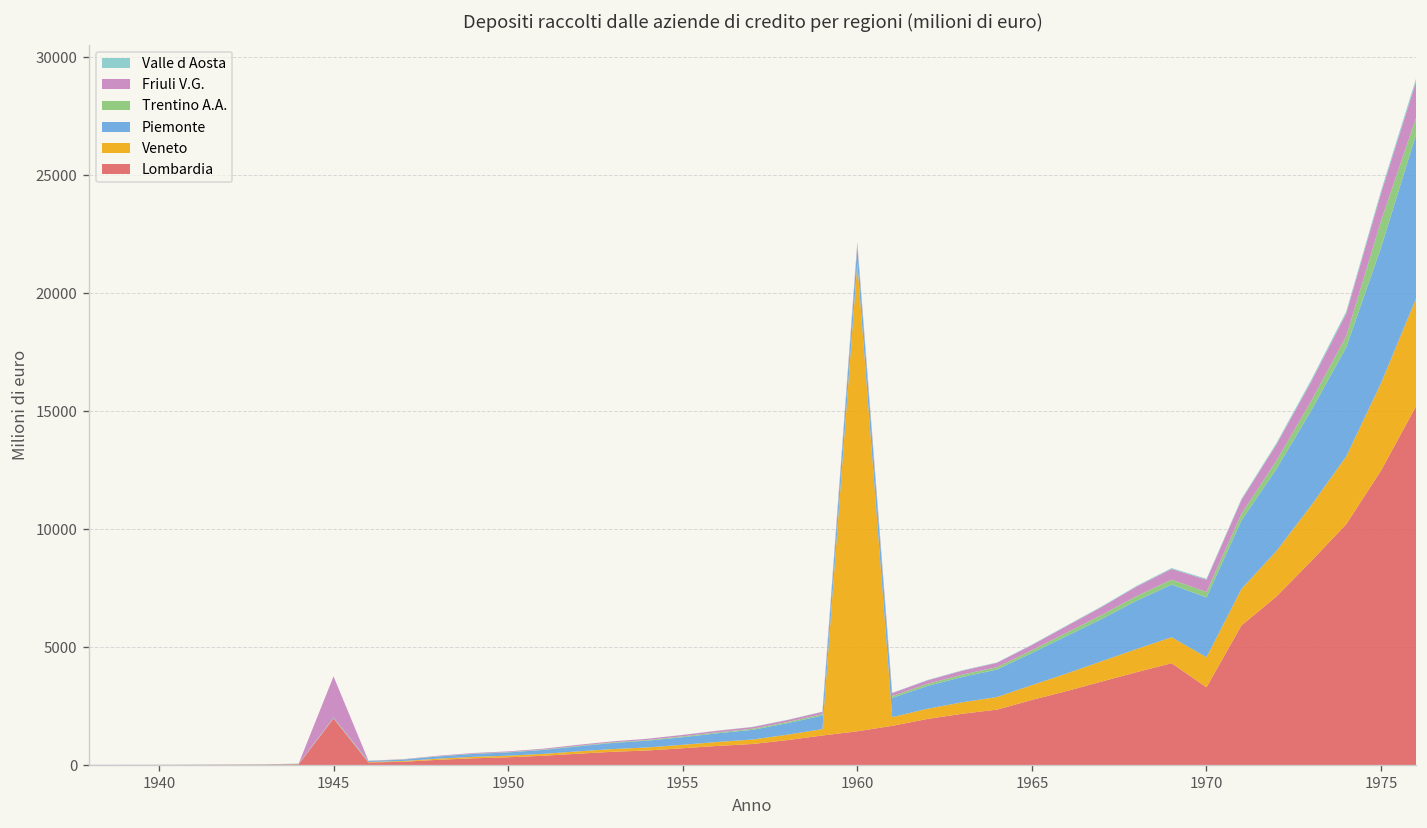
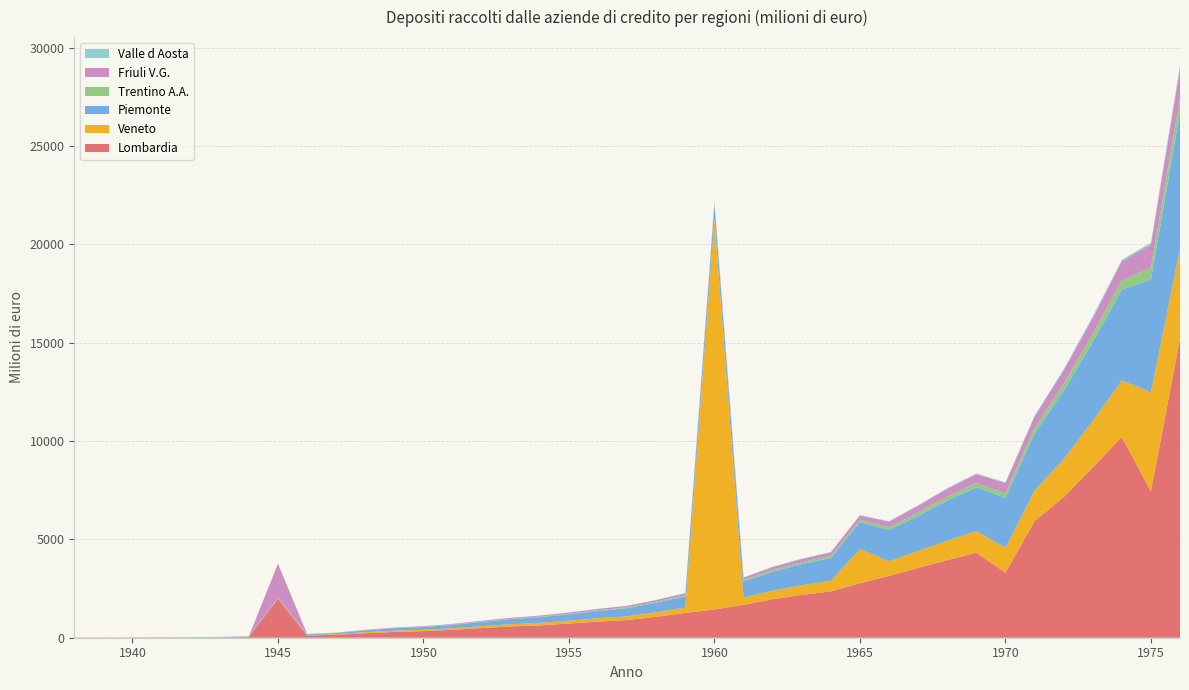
  {
    "Lombardia": {
      "1955": 700,
      "1960": 1400,
      "1965": 2800,
      "1970": 3300,
-     "1975": 12500
+     "1975": 7400
    },
    "Veneto": {
      "1955": 100,
      "1960": 19900,
-     "1965": 600,
+     "1965": 1700,
      "1970": 1300,
-     "1975": 3700
+     "1975": 5000
    },
    "Trentino A.A.": {
      "1970": 200,
-     "1975": 1100
+     "1975": 600
    }
  }
